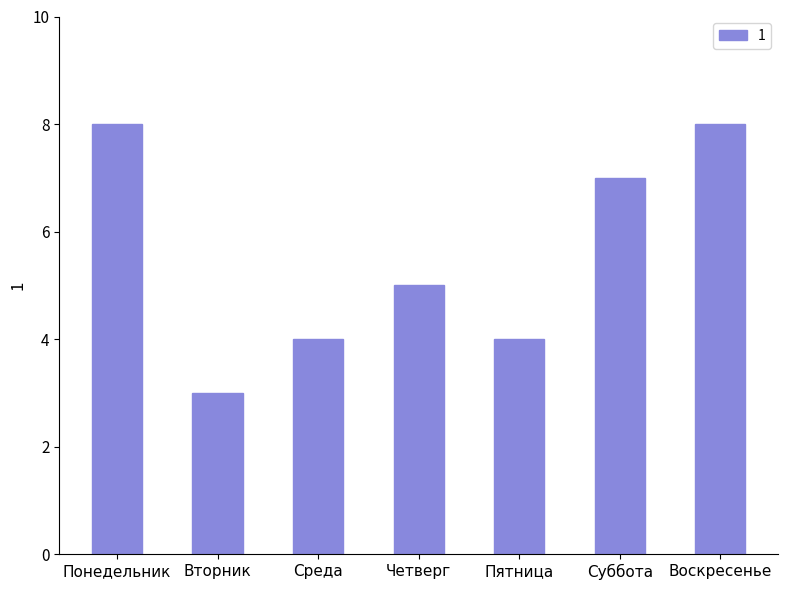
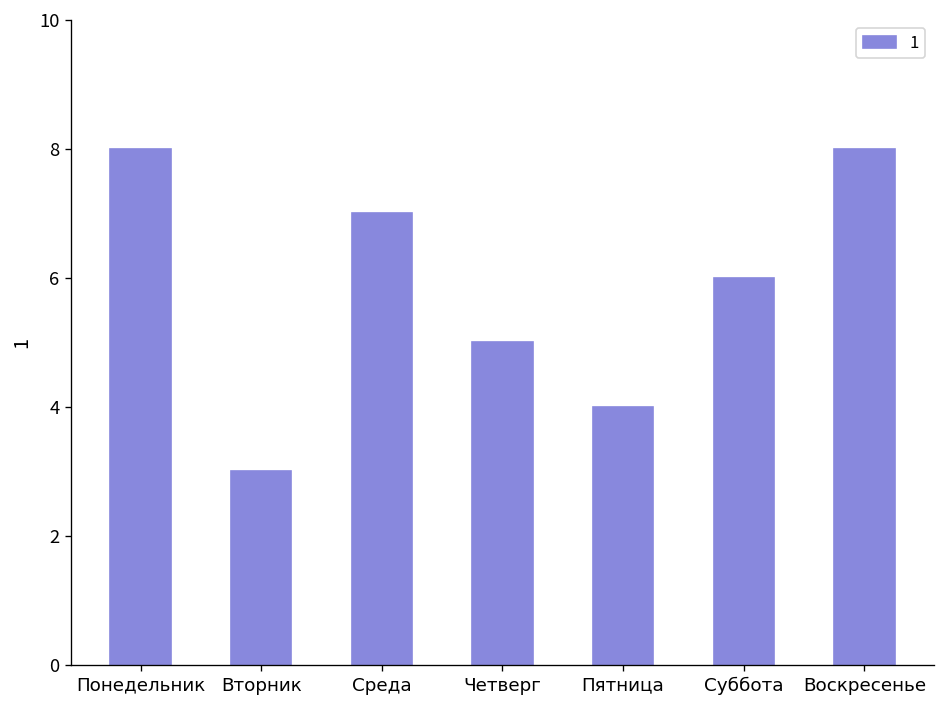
  {
    "Понедельник": 8,
    "Вторник": 3,
-   "Среда": 4,
+   "Среда": 7,
    "Четверг": 5,
    "Пятница": 4,
-   "Суббота": 7,
+   "Суббота": 6,
    "Воскресенье": 8
  }
